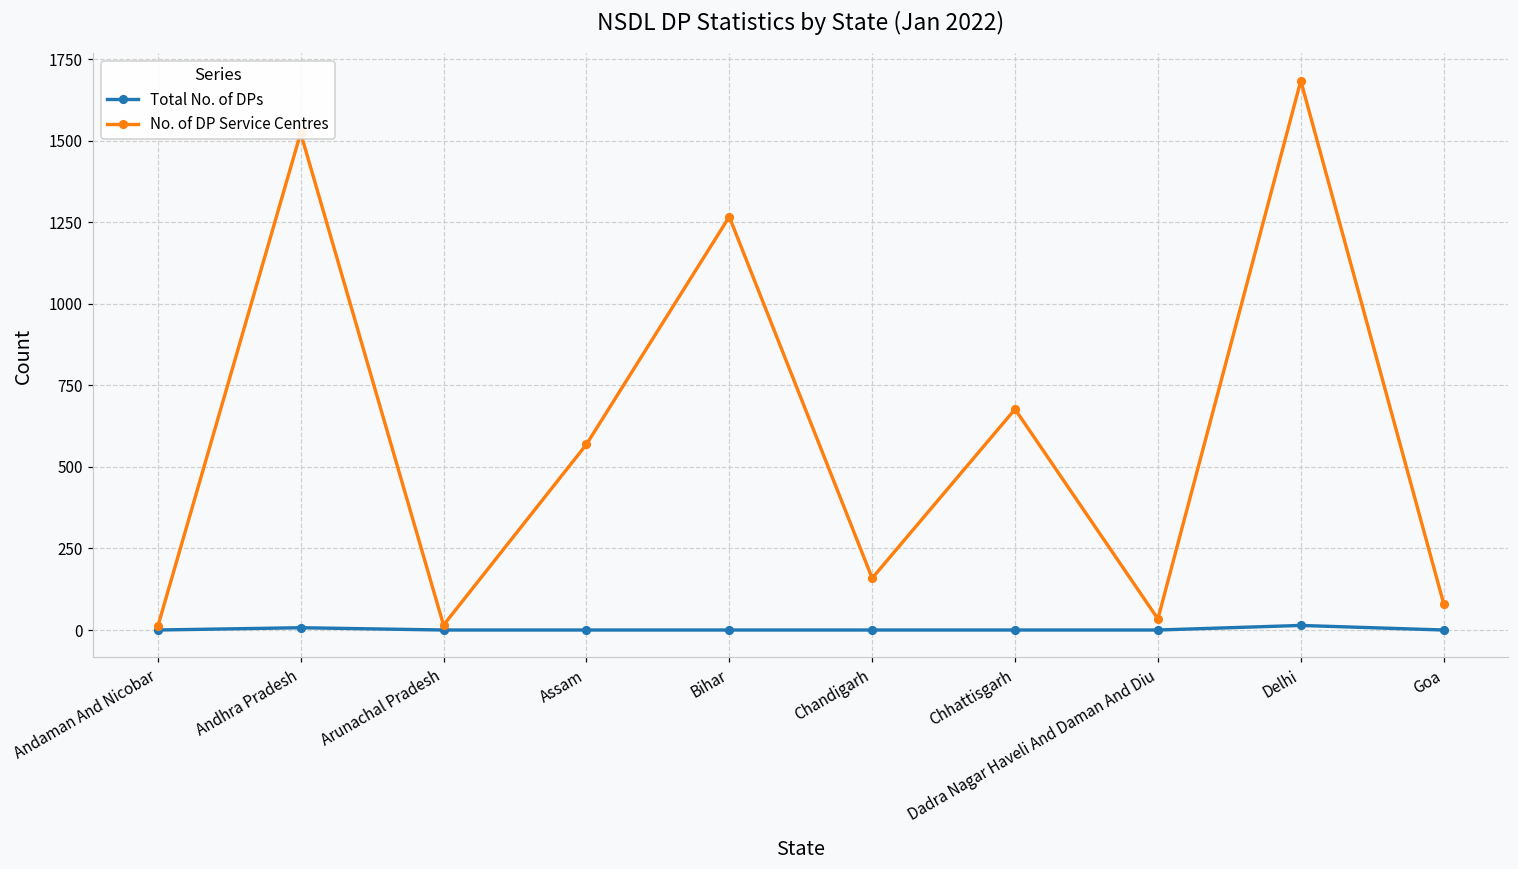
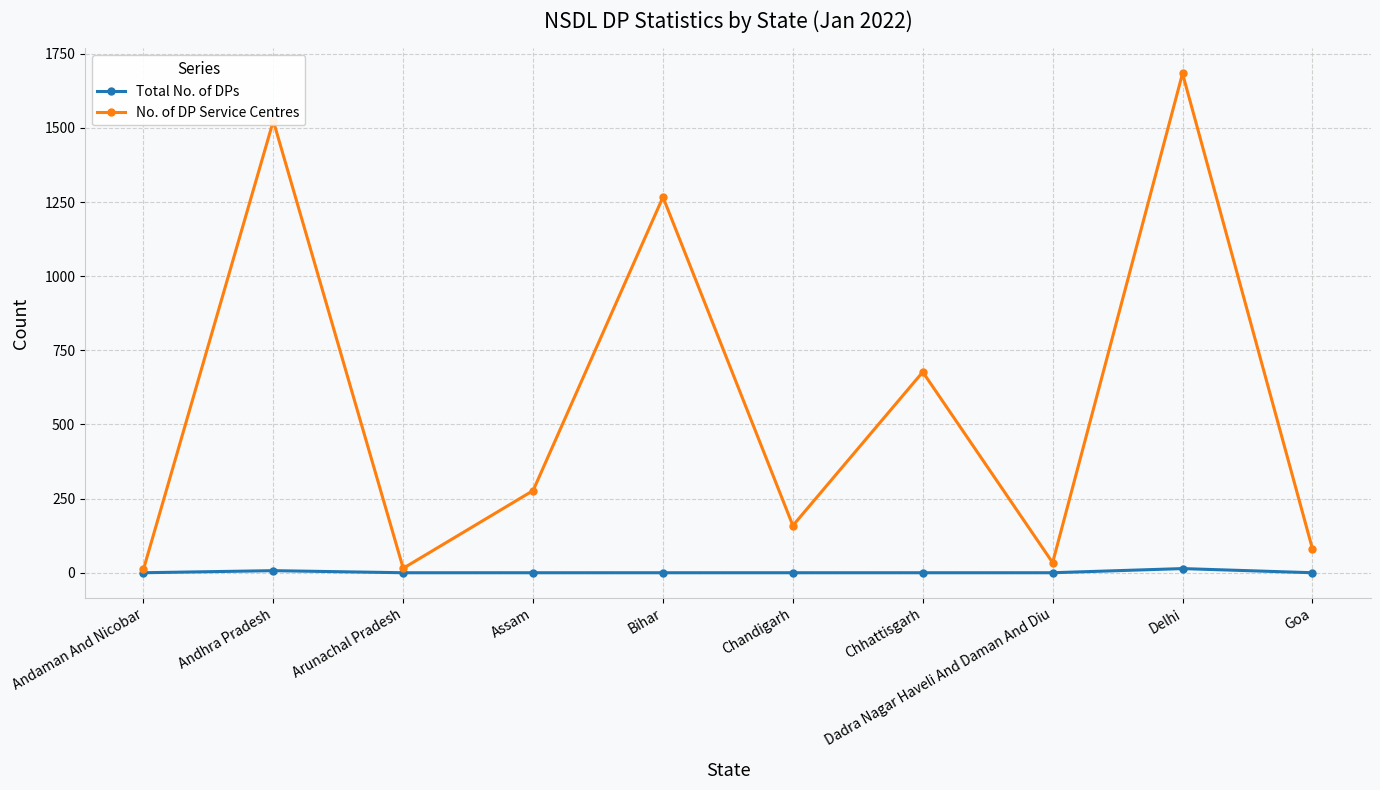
  {
    "Total No. of DPs": {
      "Andaman And Nicobar": 0,
      "Andhra Pradesh": 10,
      "Arunachal Pradesh": 0,
      "Assam": 0,
      "Bihar": 0,
      "Chandigarh": 0,
      "Chhattisgarh": 0,
      "Dadra Nagar Haveli And Daman And Diu": 0,
      "Delhi": 10,
      "Goa": 0
    },
    "No. of DP Service Centres": {
      "Andaman And Nicobar": 10,
      "Arunachal Pradesh": 20,
-     "Assam": 570,
+     "Assam": 280,
      "Bihar": 1270,
      "Chandigarh": 160,
      "Chhattisgarh": 680,
      "Dadra Nagar Haveli And Daman And Diu": 30,
      "Delhi": 1680,
      "Goa": 80
    }
  }
